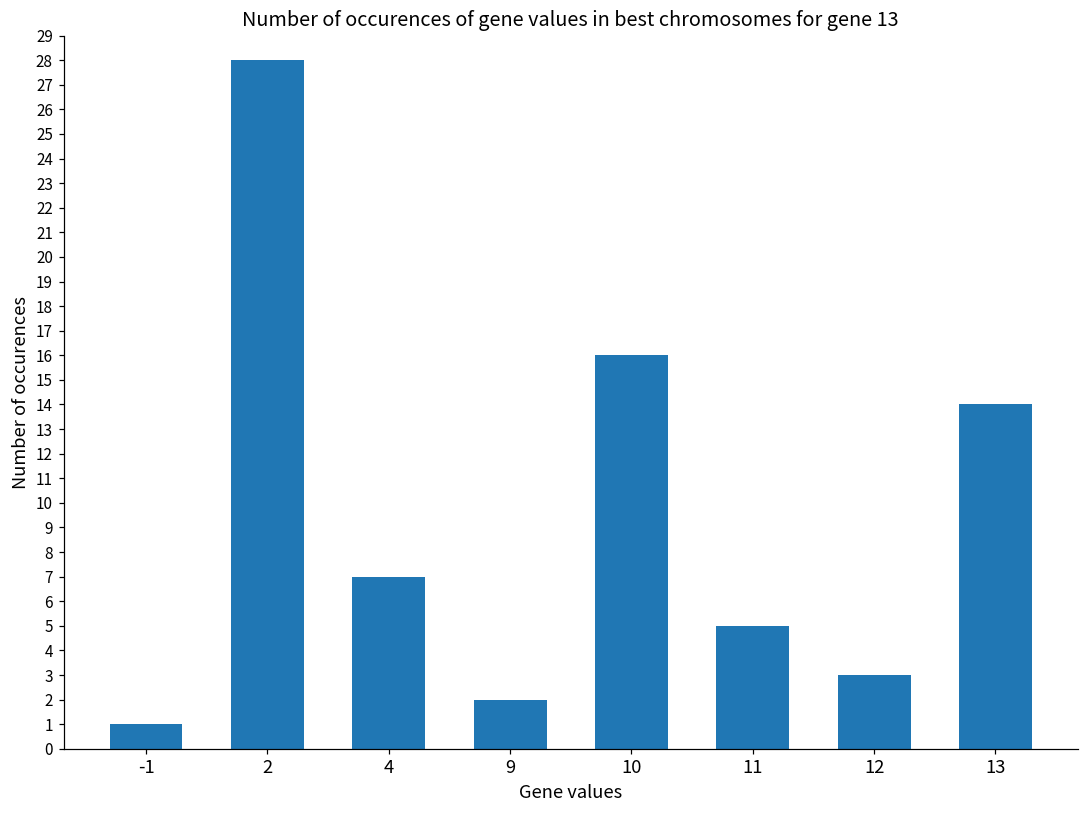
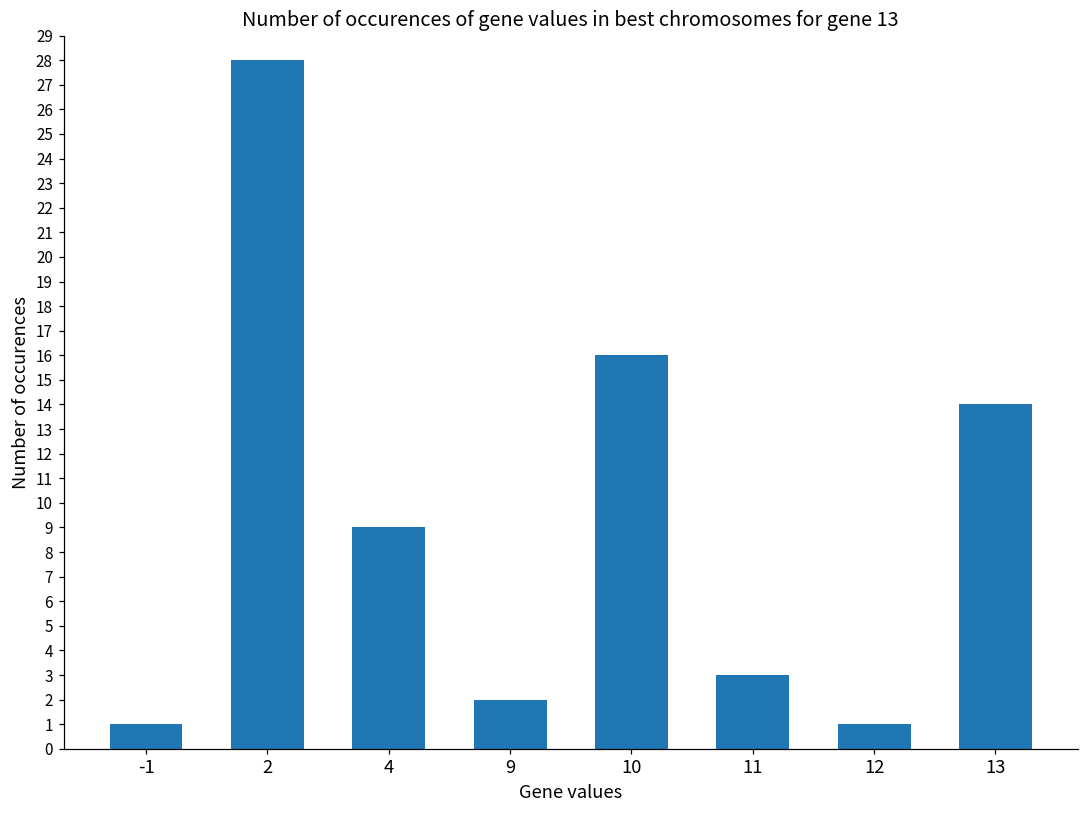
  {
    "-1": 1,
    "2": 28,
-   "4": 7,
+   "4": 9,
    "9": 2,
    "10": 16,
-   "11": 5,
-   "12": 3,
+   "11": 3,
+   "12": 1,
    "13": 14
  }
